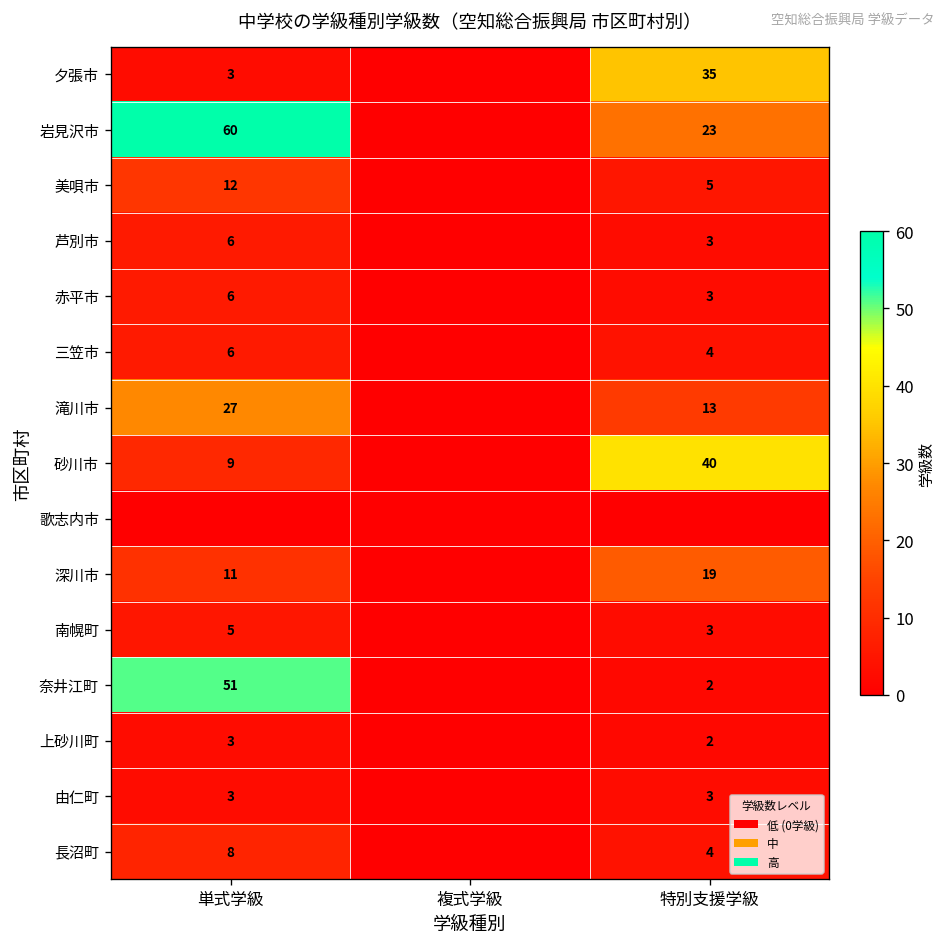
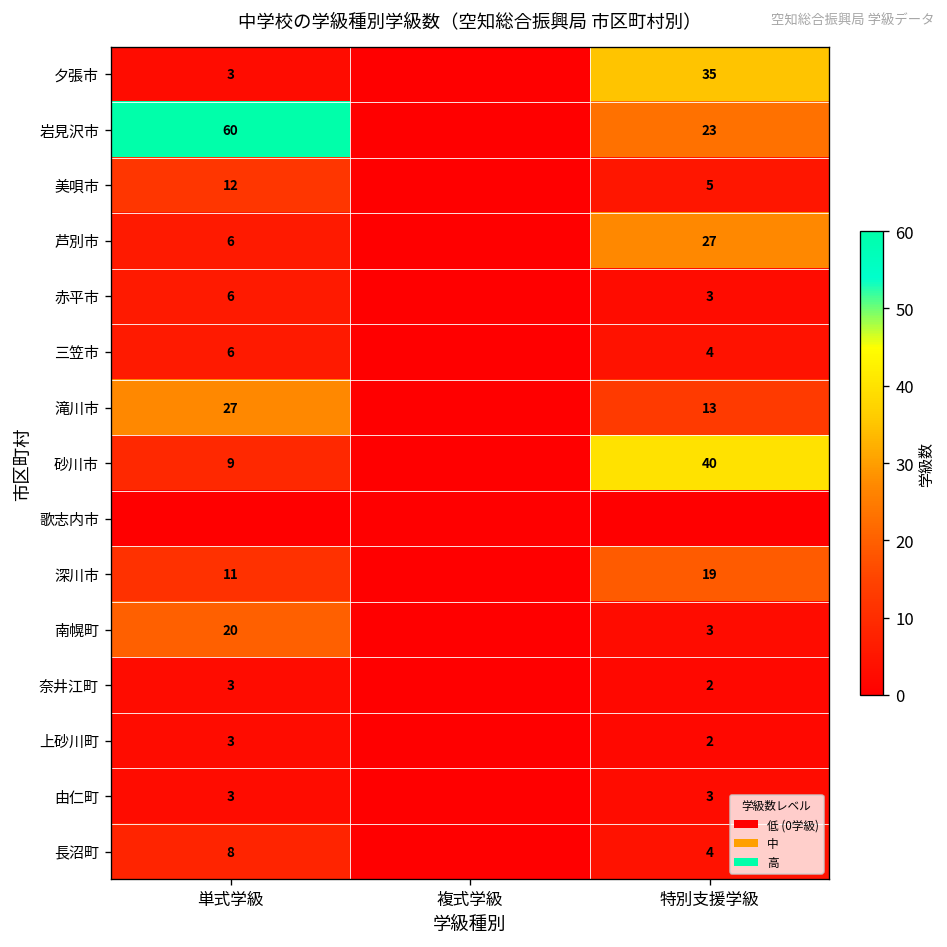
  {
    "夕張市": {
      "単式学級": 3,
      "特別支援学級": 35
    },
    "岩見沢市": {
      "単式学級": 60,
      "特別支援学級": 23
    },
    "美唄市": {
      "単式学級": 12,
      "特別支援学級": 5
    },
    "芦別市": {
      "単式学級": 6,
-     "特別支援学級": 3
+     "特別支援学級": 27
    },
    "赤平市": {
      "単式学級": 6,
      "特別支援学級": 3
    },
    "三笠市": {
      "単式学級": 6,
      "特別支援学級": 4
    },
    "滝川市": {
      "単式学級": 27,
      "特別支援学級": 13
    },
    "砂川市": {
      "単式学級": 9,
      "特別支援学級": 40
    },
    "深川市": {
      "単式学級": 11,
      "特別支援学級": 19
    },
    "南幌町": {
-     "単式学級": 5,
+     "単式学級": 20,
      "特別支援学級": 3
    },
    "奈井江町": {
-     "単式学級": 51,
+     "単式学級": 3,
      "特別支援学級": 2
    },
    "上砂川町": {
      "単式学級": 3,
      "特別支援学級": 2
    },
    "由仁町": {
      "単式学級": 3,
      "特別支援学級": 3
    },
    "長沼町": {
      "単式学級": 8,
      "特別支援学級": 4
    }
  }
